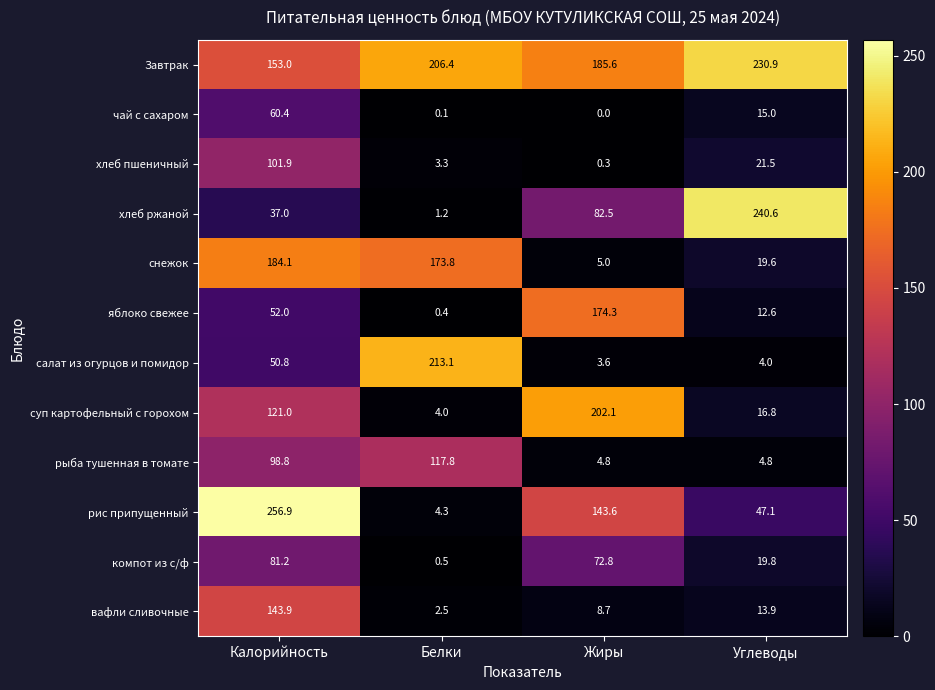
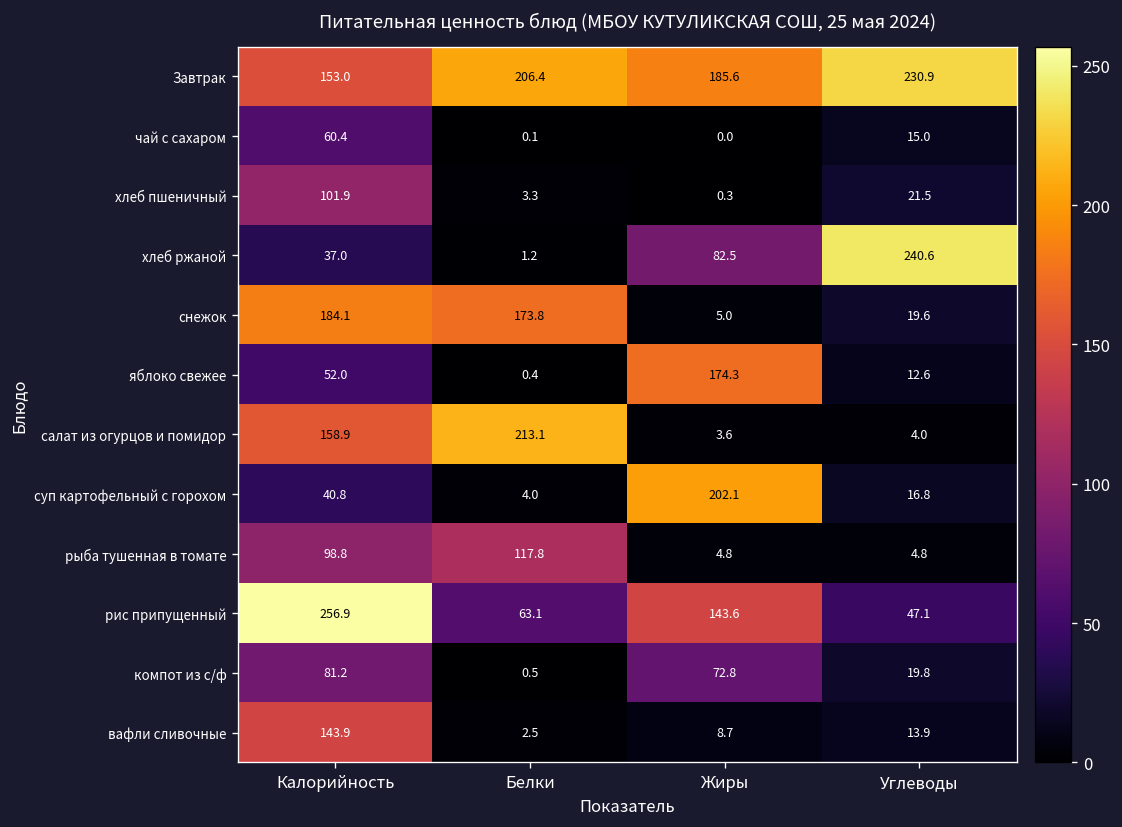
  {
    "Завтрак": {
      "Калорийность": 153.0,
      "Белки": 206.4,
      "Жиры": 185.6,
      "Углеводы": 230.9
    },
    "чай с сахаром": {
      "Калорийность": 60.4,
      "Белки": 0.1,
      "Жиры": 0.0,
      "Углеводы": 15.0
    },
    "хлеб пшеничный": {
      "Калорийность": 101.9,
      "Белки": 3.3,
      "Жиры": 0.3,
      "Углеводы": 21.5
    },
    "хлеб ржаной": {
      "Калорийность": 37.0,
      "Белки": 1.2,
      "Жиры": 82.5,
      "Углеводы": 240.6
    },
    "снежок": {
      "Калорийность": 184.1,
      "Белки": 173.8,
      "Жиры": 5.0,
      "Углеводы": 19.6
    },
    "яблоко свежее": {
      "Калорийность": 52.0,
      "Белки": 0.4,
      "Жиры": 174.3,
      "Углеводы": 12.6
    },
    "салат из огурцов и помидор": {
-     "Калорийность": 50.8,
+     "Калорийность": 158.9,
      "Белки": 213.1,
      "Жиры": 3.6,
      "Углеводы": 4.0
    },
    "суп картофельный с горохом": {
-     "Калорийность": 121.0,
+     "Калорийность": 40.8,
      "Белки": 4.0,
      "Жиры": 202.1,
      "Углеводы": 16.8
    },
    "рыба тушенная в томате": {
      "Калорийность": 98.8,
      "Белки": 117.8,
      "Жиры": 4.8,
      "Углеводы": 4.8
    },
    "рис припущенный": {
      "Калорийность": 256.9,
-     "Белки": 4.3,
+     "Белки": 63.1,
      "Жиры": 143.6,
      "Углеводы": 47.1
    },
    "компот из с/ф": {
      "Калорийность": 81.2,
      "Белки": 0.5,
      "Жиры": 72.8,
      "Углеводы": 19.8
    },
    "вафли сливочные": {
      "Калорийность": 143.9,
      "Белки": 2.5,
      "Жиры": 8.7,
      "Углеводы": 13.9
    }
  }
